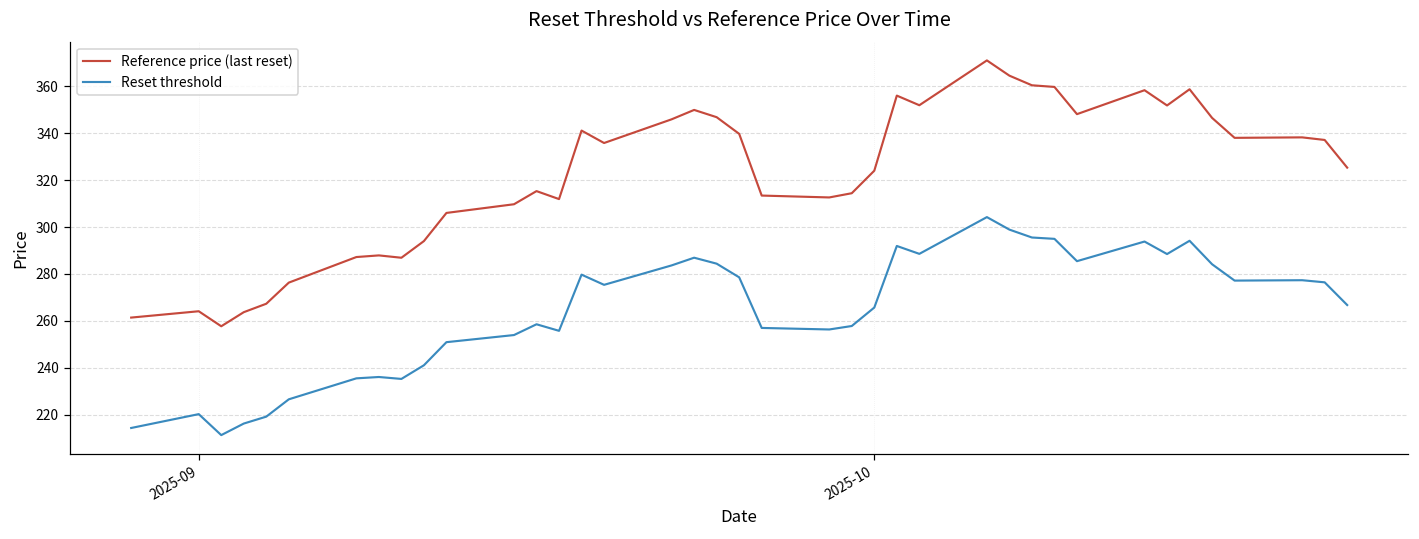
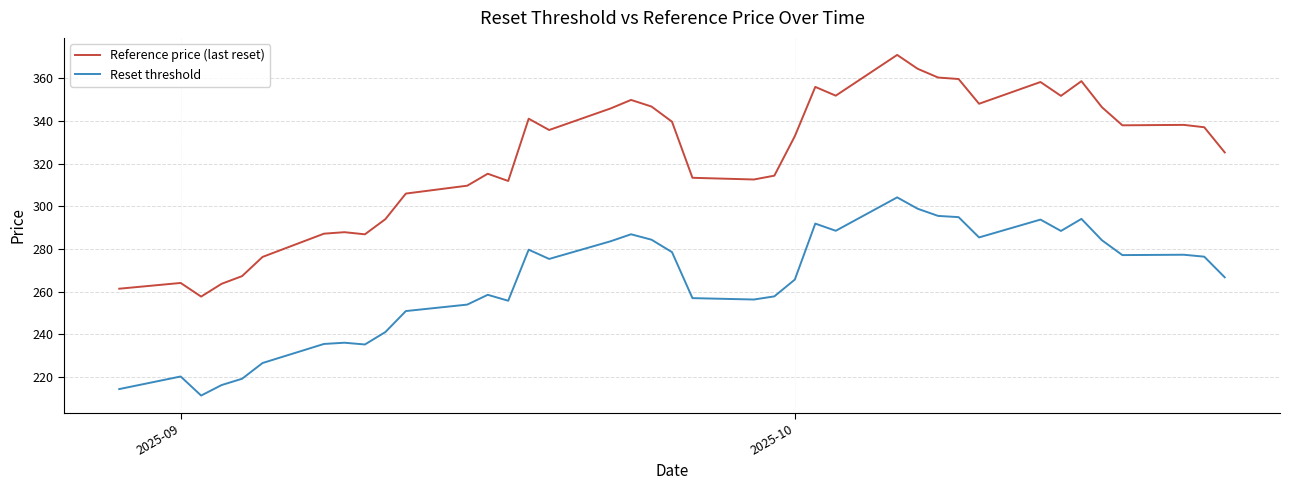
  {
    "Reference price (last reset)": {
      "2025-09": 264,
-     "2025-10": 324
+     "2025-10": 333
    },
    "Reset threshold": {
      "2025-09": 220,
      "2025-10": 266
    }
  }
